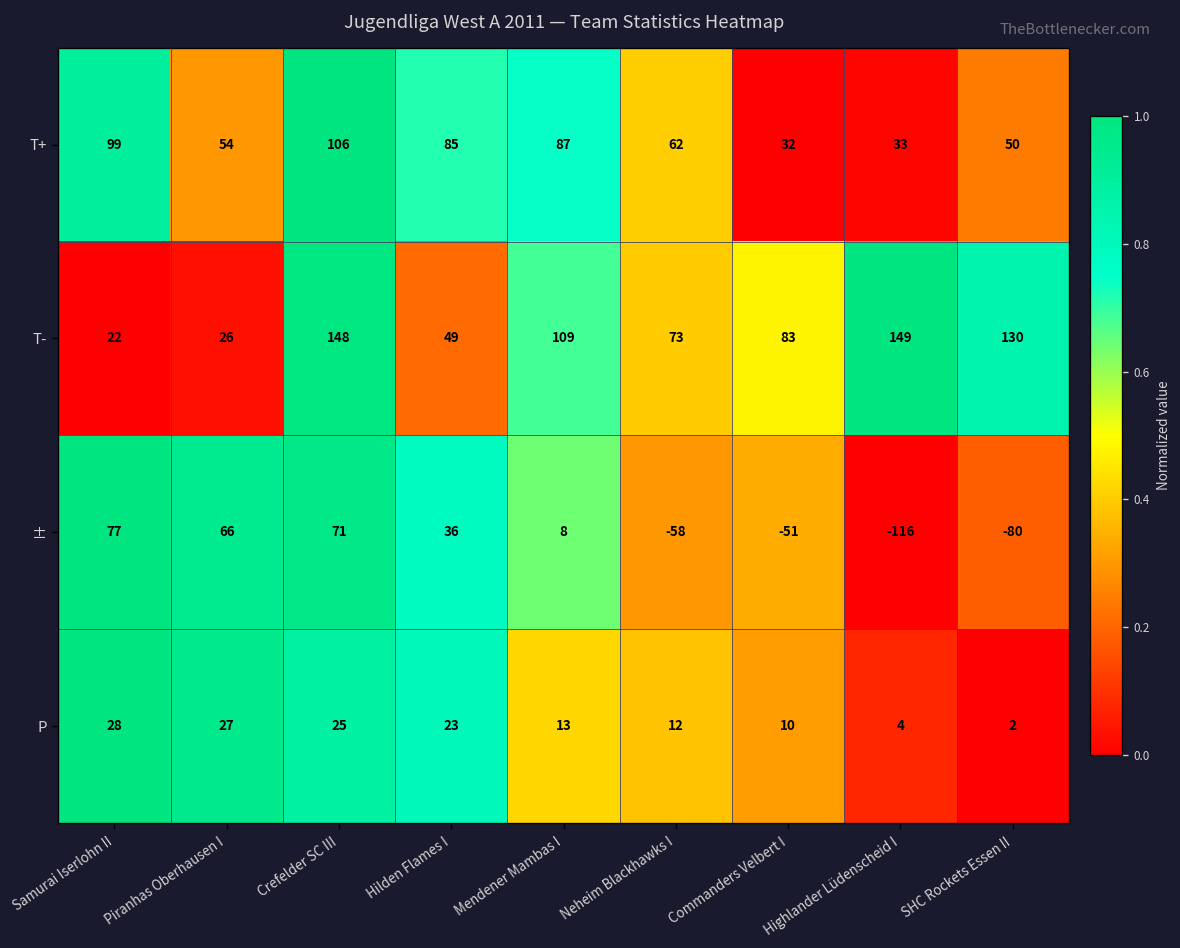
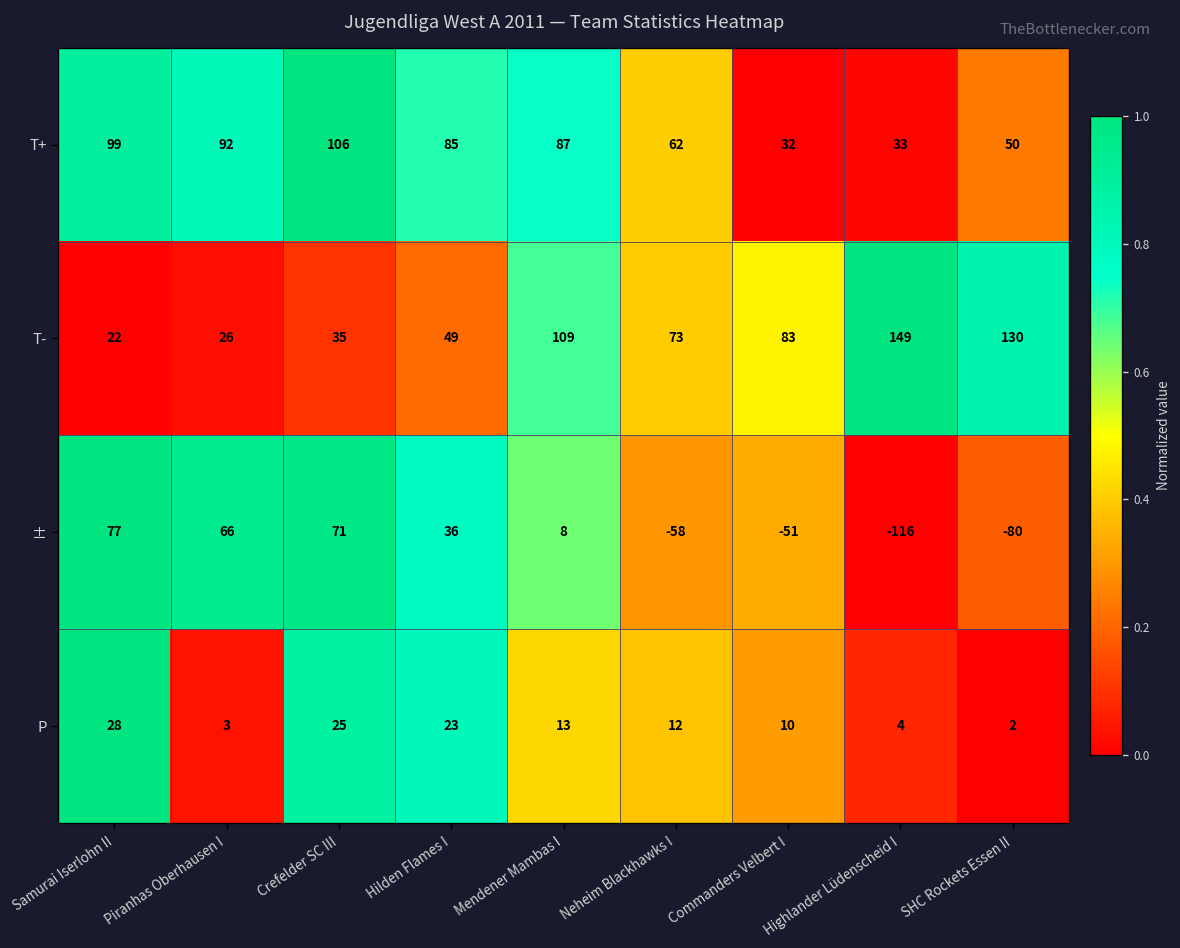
  {
    "T+": {
      "Samurai Iserlohn II": 99,
-     "Piranhas Oberhausen I": 54,
+     "Piranhas Oberhausen I": 92,
      "Crefelder SC III": 106,
      "Hilden Flames I": 85,
      "Mendener Mambas I": 87,
      "Neheim Blackhawks I": 62,
      "Commanders Velbert I": 32,
      "Highlander Lüdenscheid I": 33,
      "SHC Rockets Essen II": 50
    },
    "T-": {
      "Samurai Iserlohn II": 22,
      "Piranhas Oberhausen I": 26,
-     "Crefelder SC III": 148,
+     "Crefelder SC III": 35,
      "Hilden Flames I": 49,
      "Mendener Mambas I": 109,
      "Neheim Blackhawks I": 73,
      "Commanders Velbert I": 83,
      "Highlander Lüdenscheid I": 149,
      "SHC Rockets Essen II": 130
    },
    "±": {
      "Samurai Iserlohn II": 77,
      "Piranhas Oberhausen I": 66,
      "Crefelder SC III": 71,
      "Hilden Flames I": 36,
      "Mendener Mambas I": 8,
      "Neheim Blackhawks I": -58,
      "Commanders Velbert I": -51,
      "Highlander Lüdenscheid I": -116,
      "SHC Rockets Essen II": -80
    },
    "P": {
      "Samurai Iserlohn II": 28,
-     "Piranhas Oberhausen I": 27,
+     "Piranhas Oberhausen I": 3,
      "Crefelder SC III": 25,
      "Hilden Flames I": 23,
      "Mendener Mambas I": 13,
      "Neheim Blackhawks I": 12,
      "Commanders Velbert I": 10,
      "Highlander Lüdenscheid I": 4,
      "SHC Rockets Essen II": 2
    }
  }
